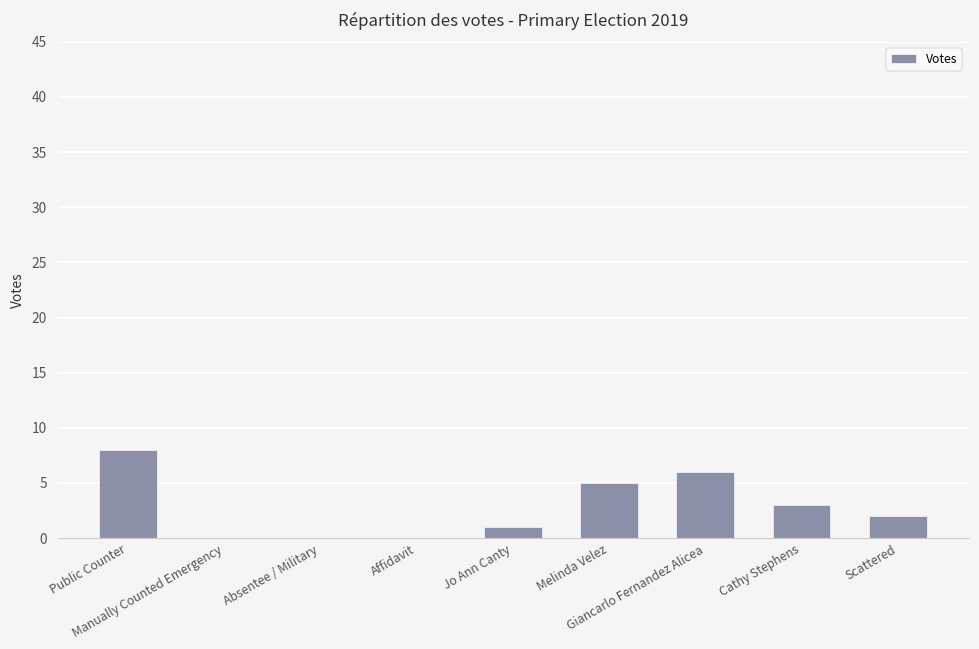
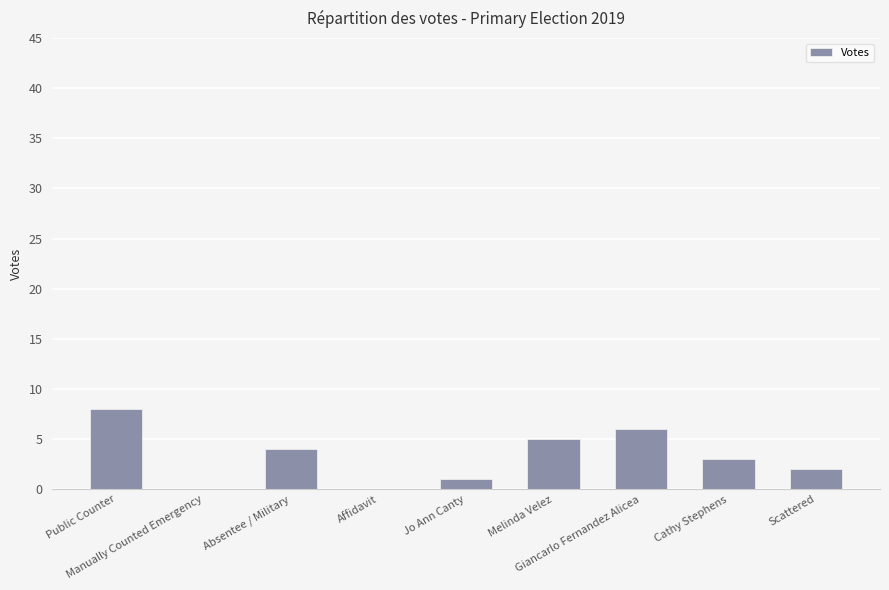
  {
    "Public Counter": 8,
    "Manually Counted Emergency": 0,
-   "Absentee / Military": 0,
+   "Absentee / Military": 4,
    "Affidavit": 0,
    "Jo Ann Canty": 1,
    "Melinda Velez": 5,
    "Giancarlo Fernandez Alicea": 6,
    "Cathy Stephens": 3,
    "Scattered": 2
  }
